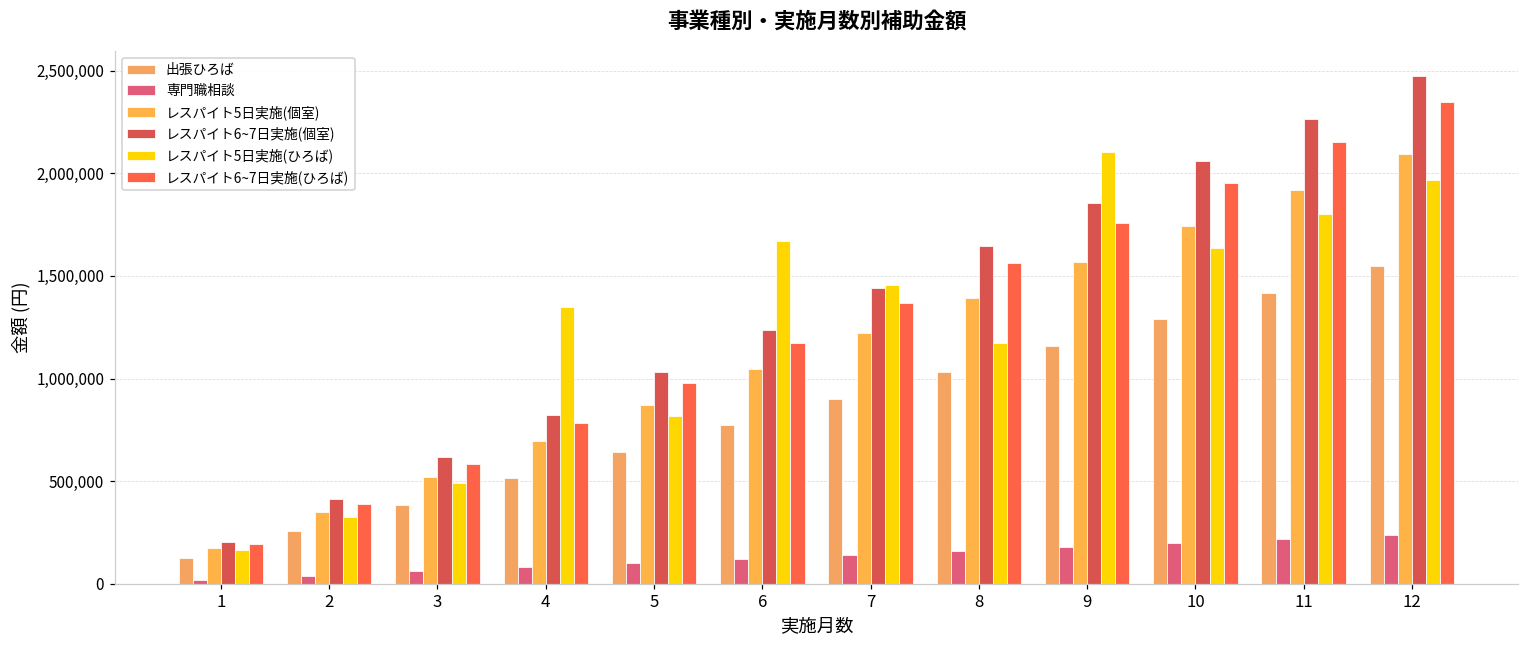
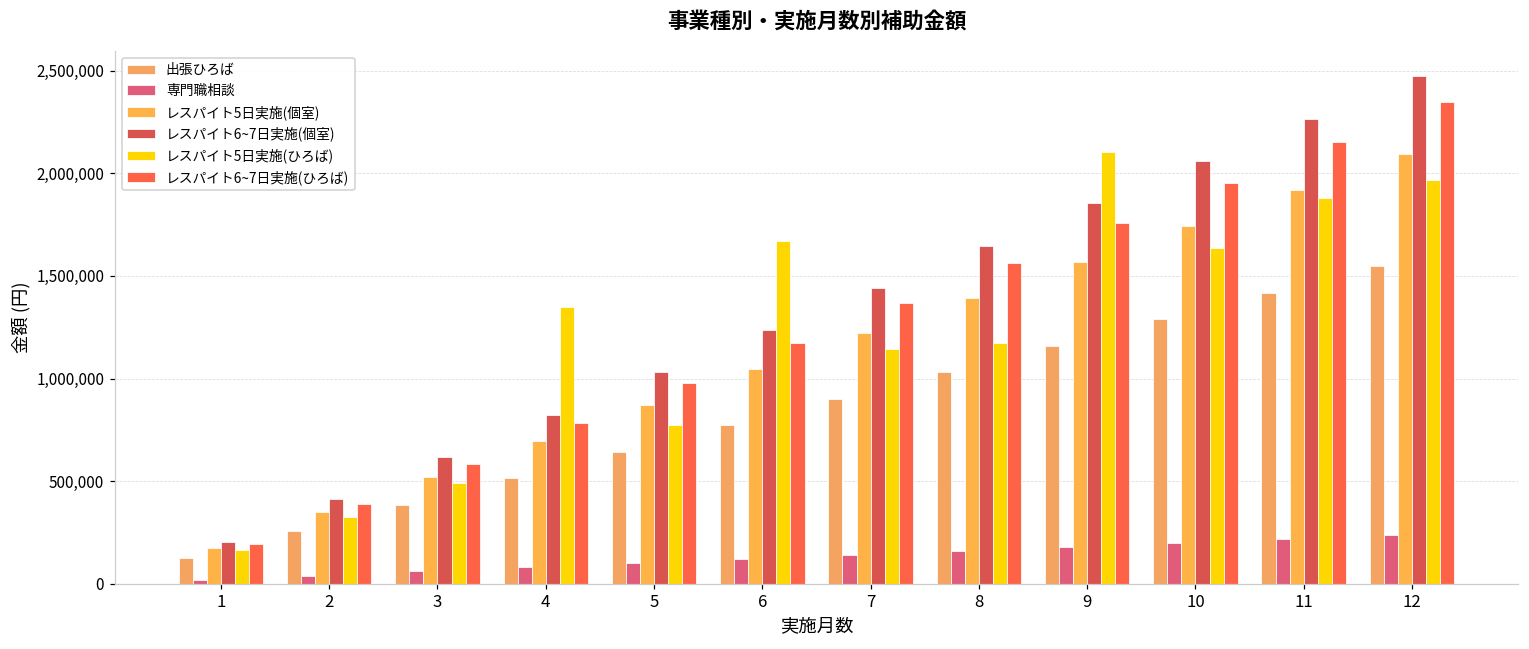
  {
    "レスパイト5日実施(ひろば)": {
      "1": "160,000",
      "2": "330,000",
      "3": "490,000",
      "4": "1,350,000",
-     "5": "820,000",
+     "5": "770,000",
      "6": "1,670,000",
-     "7": "1,460,000",
+     "7": "1,150,000",
      "8": "1,170,000",
      "9": "2,100,000",
      "10": "1,640,000",
-     "11": "1,800,000",
+     "11": "1,880,000",
      "12": "1,970,000"
    }
  }
